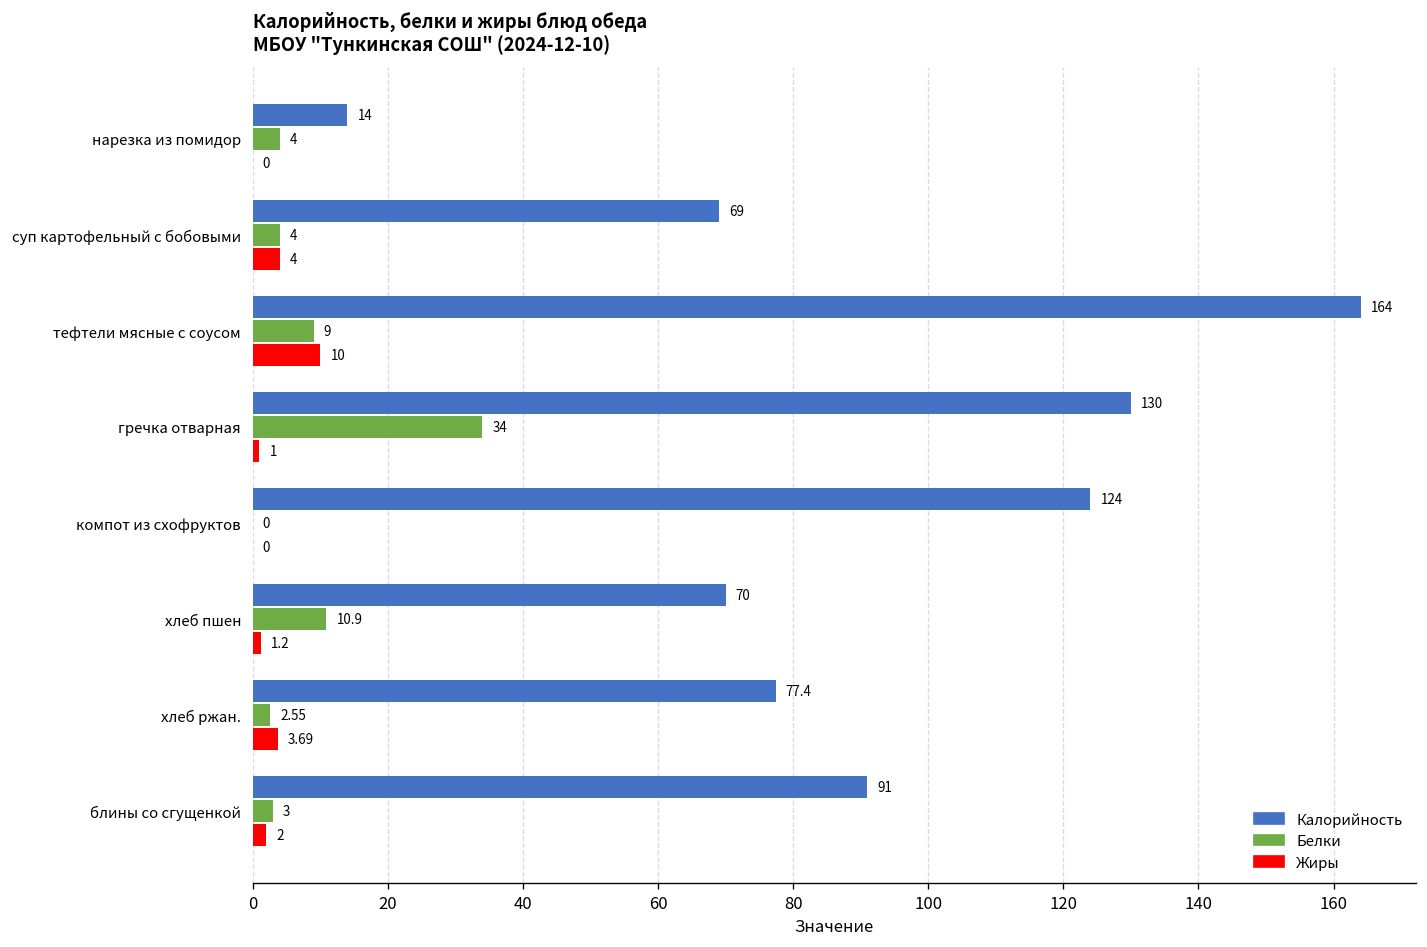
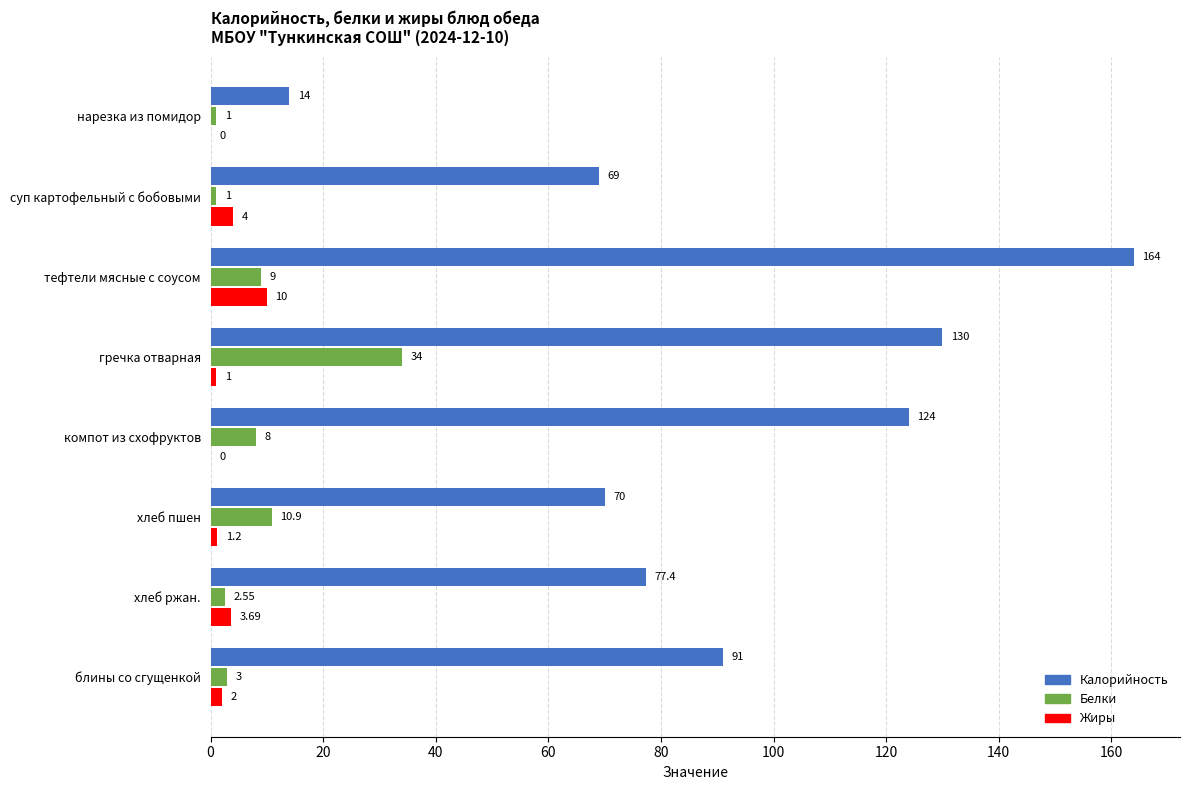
  {
    "Калорийность": {
      "нарезка из помидор": 14,
      "суп картофельный с бобовыми": 69,
      "тефтели мясные с соусом": 164,
      "гречка отварная": 130,
      "компот из схофруктов": 124,
      "хлеб пшен": 70,
      "хлеб ржан.": 77.4,
      "блины со сгущенкой": 91
    },
    "Белки": {
-     "нарезка из помидор": 4,
-     "суп картофельный с бобовыми": 4,
+     "нарезка из помидор": 1,
+     "суп картофельный с бобовыми": 1,
      "тефтели мясные с соусом": 9,
      "гречка отварная": 34,
-     "компот из схофруктов": 0,
+     "компот из схофруктов": 8,
      "хлеб пшен": 10.9,
      "хлеб ржан.": 2.55,
      "блины со сгущенкой": 3
    },
    "Жиры": {
      "нарезка из помидор": 0,
      "суп картофельный с бобовыми": 4,
      "тефтели мясные с соусом": 10,
      "гречка отварная": 1,
      "компот из схофруктов": 0,
      "хлеб пшен": 1.2,
      "хлеб ржан.": 3.69,
      "блины со сгущенкой": 2
    }
  }
